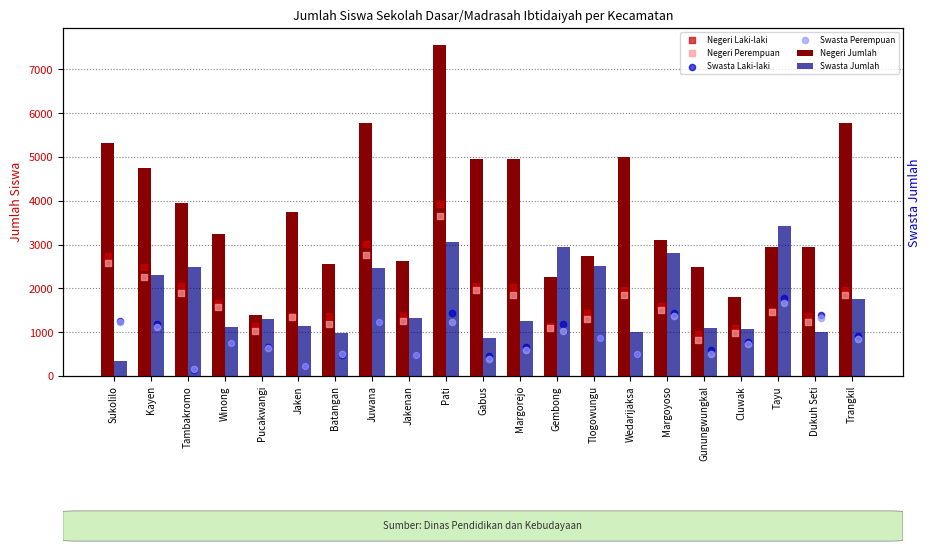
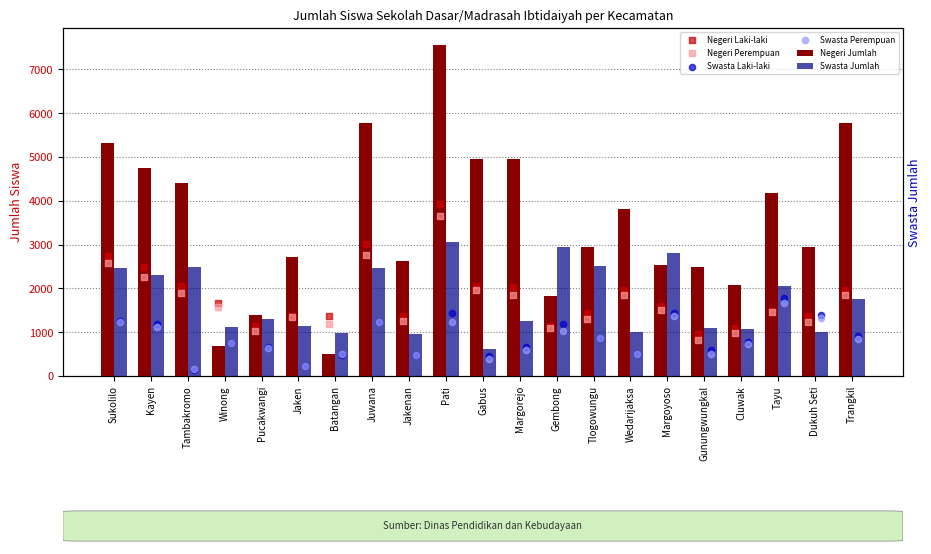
  {
    "Negeri Jumlah": {
      "Sukolilo": 5300,
      "Kayen": 4800,
-     "Tambakromo": 3900,
-     "Winong": 3200,
+     "Tambakromo": 4400,
+     "Winong": 700,
      "Pucakwangi": 1400,
-     "Jaken": 3700,
-     "Batangan": 2600,
+     "Jaken": 2700,
+     "Batangan": 500,
      "Juwana": 5800,
      "Jakenan": 2600,
      "Pati": 7600,
      "Gabus": 5000,
      "Margorejo": 5000,
-     "Gembong": 2300,
-     "Tlogowungu": 2700,
-     "Wedarijaksa": 5000,
-     "Margoyoso": 3100,
+     "Gembong": 1800,
+     "Tlogowungu": 2900,
+     "Wedarijaksa": 3800,
+     "Margoyoso": 2500,
      "Gunungwungkal": 2500,
-     "Cluwak": 1800,
-     "Tayu": 2900,
+     "Cluwak": 2100,
+     "Tayu": 4200,
      "Dukuh Seti": 2900,
      "Trangkil": 5800
    },
    "Swasta Jumlah": {
-     "Sukolilo": 300,
+     "Sukolilo": 2500,
      "Kayen": 2300,
      "Tambakromo": 2500,
      "Winong": 1100,
      "Pucakwangi": 1300,
      "Jaken": 1100,
      "Batangan": 1000,
      "Juwana": 2500,
-     "Jakenan": 1300,
+     "Jakenan": 1000,
      "Pati": 3100,
-     "Gabus": 900,
+     "Gabus": 600,
      "Margorejo": 1300,
      "Gembong": 2900,
      "Tlogowungu": 2500,
      "Wedarijaksa": 1000,
      "Margoyoso": 2800,
      "Gunungwungkal": 1100,
      "Cluwak": 1100,
-     "Tayu": 3400,
+     "Tayu": 2000,
      "Dukuh Seti": 1000,
      "Trangkil": 1800
    }
  }
